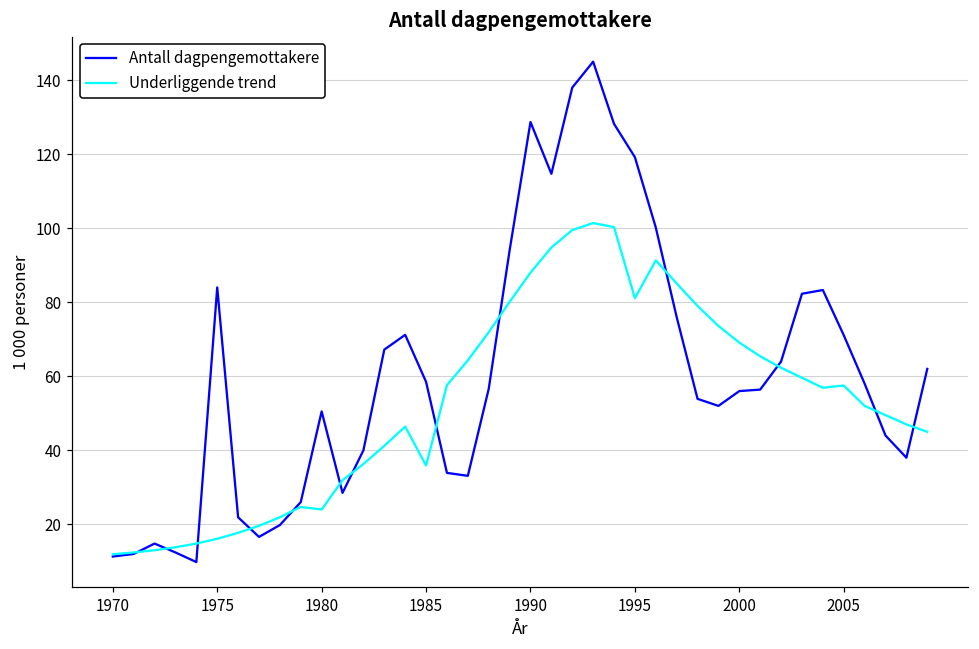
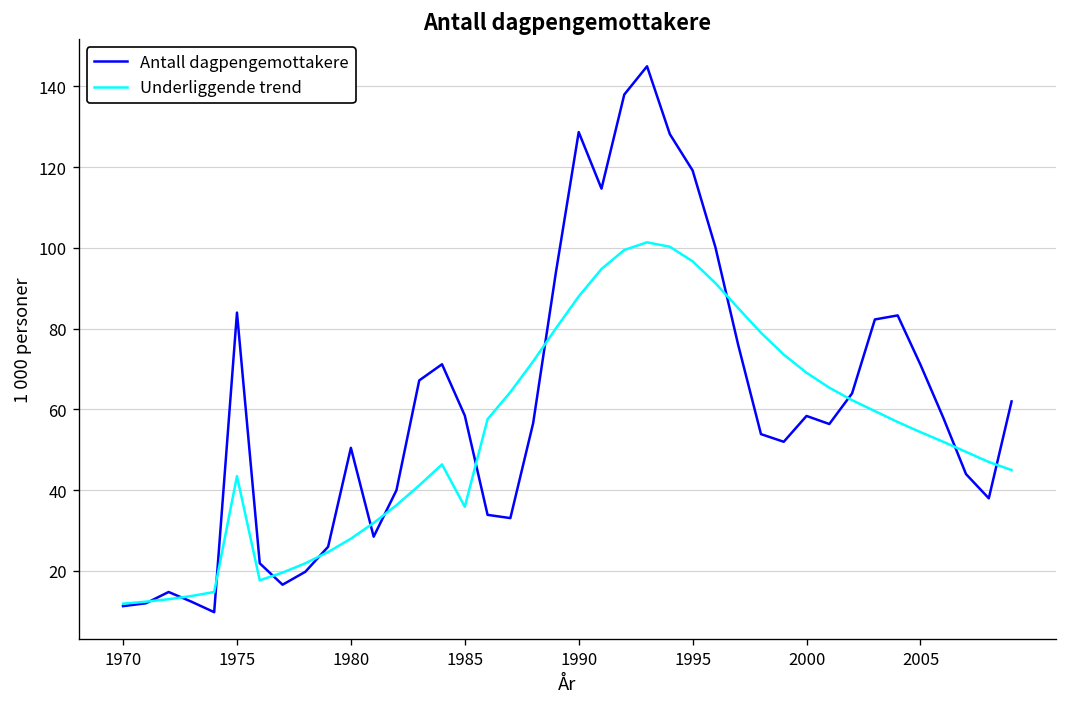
  {
    "Antall dagpengemottakere": {
      "1975": 84,
      "1980": 51,
      "1985": 59,
      "1990": 129,
      "1995": 119,
-     "2000": 56,
+     "2000": 58,
      "2005": 71
    },
    "Underliggende trend": {
-     "1975": 16,
-     "1980": 24,
+     "1975": 44,
+     "1980": 28,
      "1985": 36,
      "1990": 88,
-     "1995": 81,
+     "1995": 97,
      "2000": 69,
-     "2005": 58
+     "2005": 54
    }
  }
